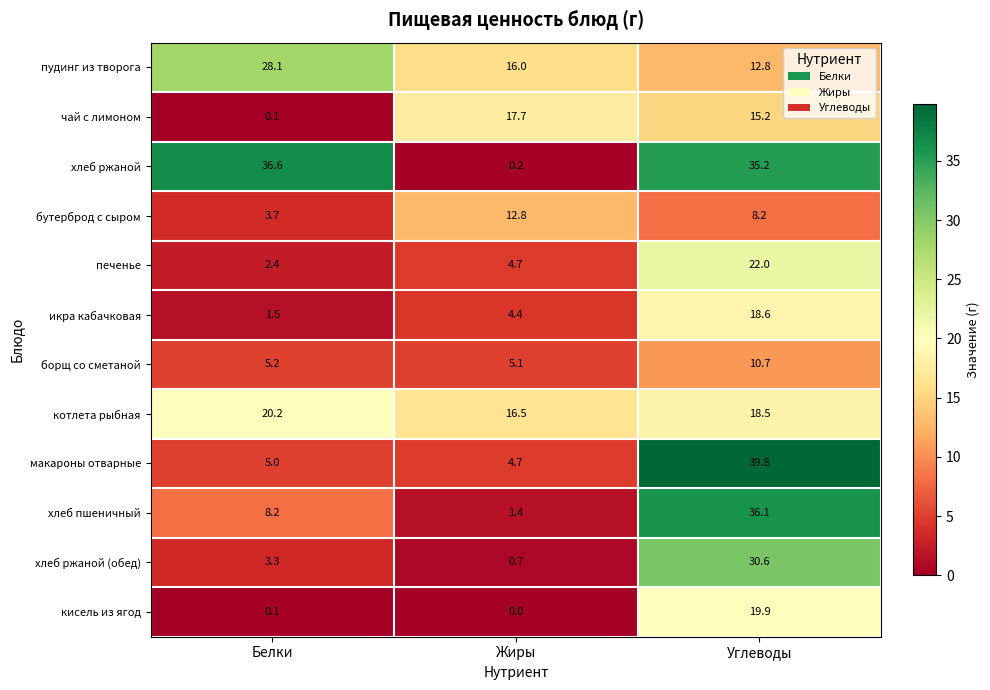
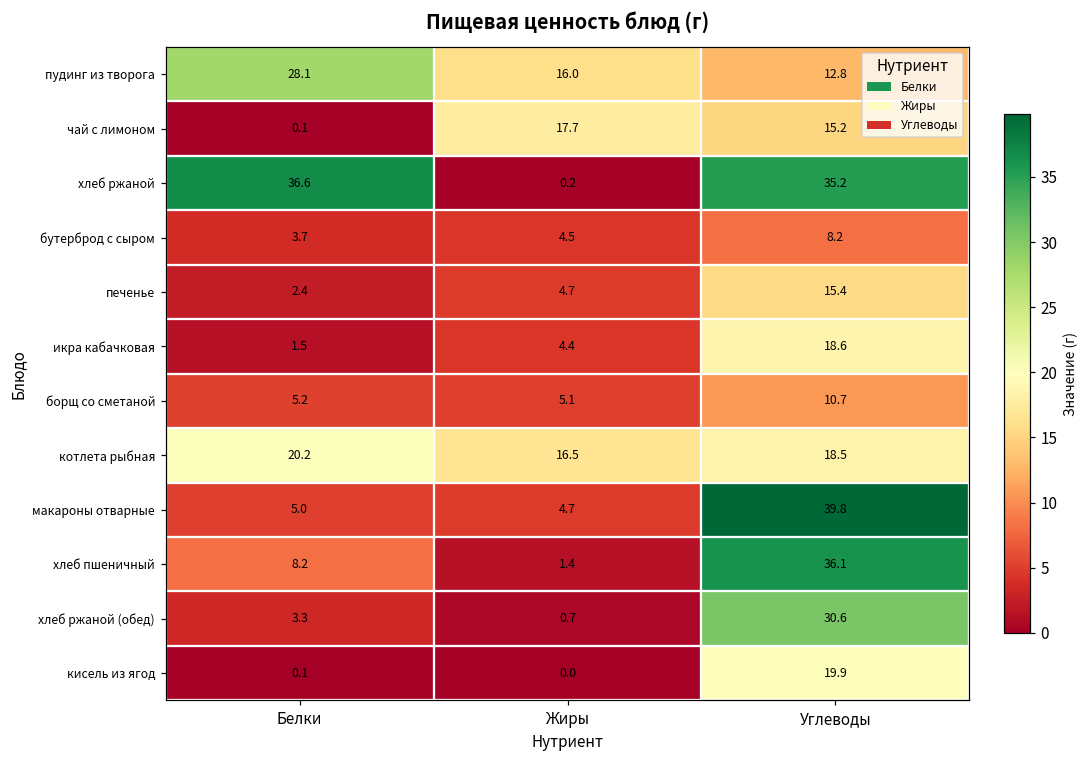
  {
    "пудинг из творога": {
      "Белки": 28.1,
      "Жиры": 16.0,
      "Углеводы": 12.8
    },
    "чай с лимоном": {
      "Белки": 0.1,
      "Жиры": 17.7,
      "Углеводы": 15.2
    },
    "хлеб ржаной": {
      "Белки": 36.6,
      "Жиры": 0.2,
      "Углеводы": 35.2
    },
    "бутерброд с сыром": {
      "Белки": 3.7,
-     "Жиры": 12.8,
+     "Жиры": 4.5,
      "Углеводы": 8.2
    },
    "печенье": {
      "Белки": 2.4,
      "Жиры": 4.7,
-     "Углеводы": 22.0
+     "Углеводы": 15.4
    },
    "икра кабачковая": {
      "Белки": 1.5,
      "Жиры": 4.4,
      "Углеводы": 18.6
    },
    "борщ со сметаной": {
      "Белки": 5.2,
      "Жиры": 5.1,
      "Углеводы": 10.7
    },
    "котлета рыбная": {
      "Белки": 20.2,
      "Жиры": 16.5,
      "Углеводы": 18.5
    },
    "макароны отварные": {
      "Белки": 5.0,
      "Жиры": 4.7,
      "Углеводы": 39.8
    },
    "хлеб пшеничный": {
      "Белки": 8.2,
      "Жиры": 1.4,
      "Углеводы": 36.1
    },
    "хлеб ржаной (обед)": {
      "Белки": 3.3,
      "Жиры": 0.7,
      "Углеводы": 30.6
    },
    "кисель из ягод": {
      "Белки": 0.1,
      "Жиры": 0.0,
      "Углеводы": 19.9
    }
  }
